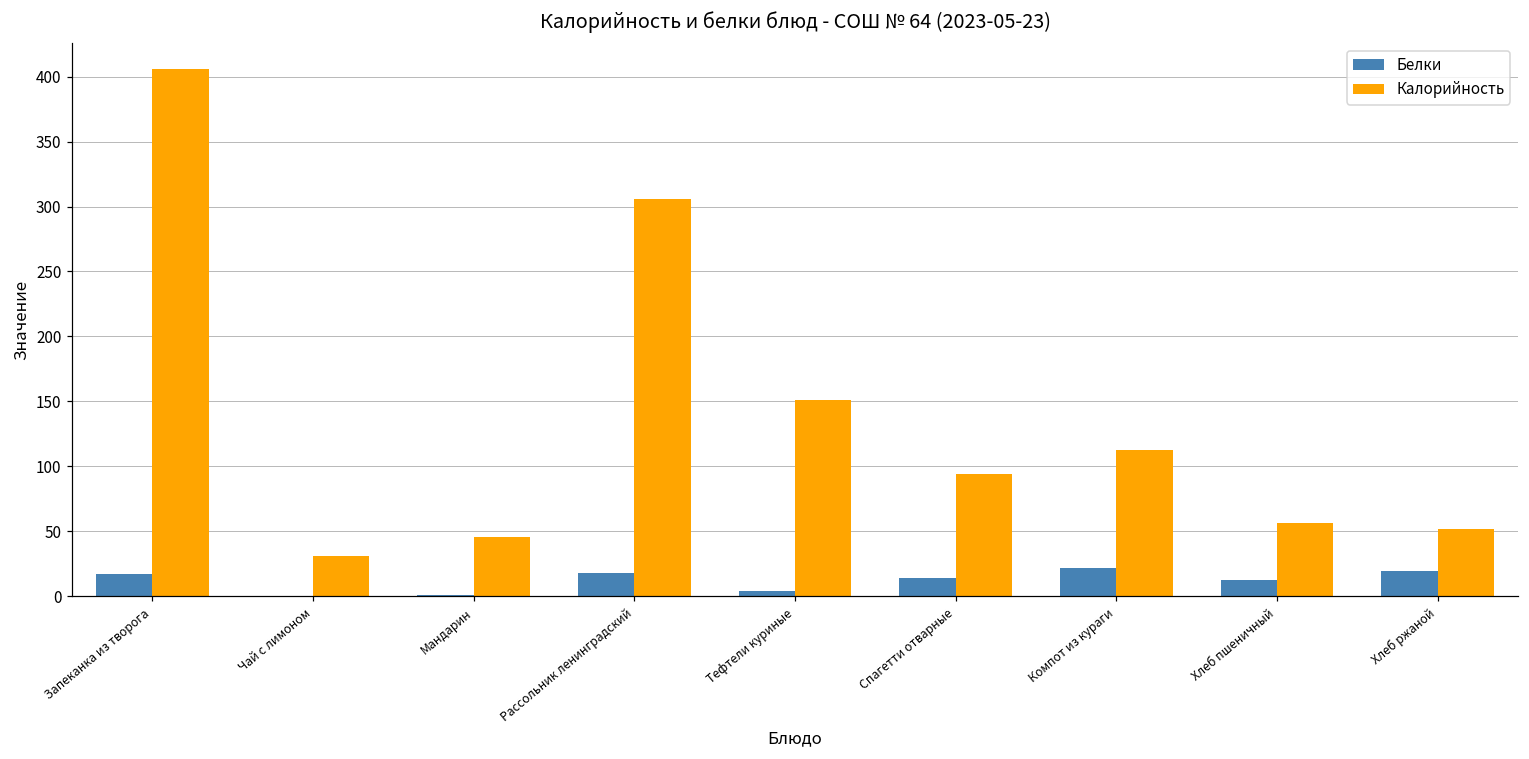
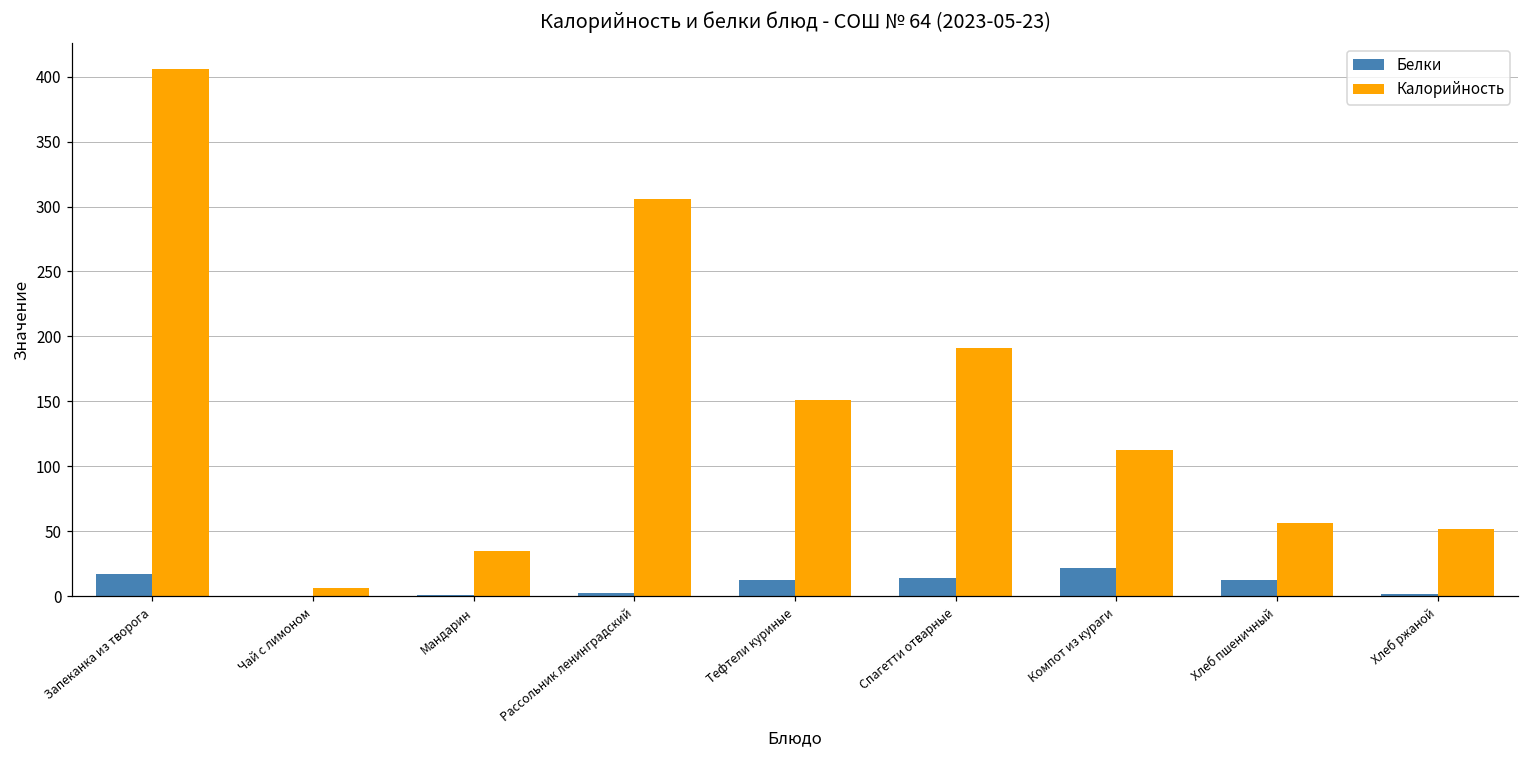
  {
    "Белки": {
      "Запеканка из творога": 17,
-     "Рассольник ленинградский": 18,
-     "Тефтели куриные": 4,
+     "Рассольник ленинградский": 2,
+     "Тефтели куриные": 12,
      "Спагетти отварные": 14,
      "Компот из кураги": 22,
      "Хлеб пшеничный": 13,
-     "Хлеб ржаной": 20
+     "Хлеб ржаной": 2
    },
    "Калорийность": {
      "Запеканка из творога": 406,
-     "Чай с лимоном": 31,
-     "Мандарин": 46,
+     "Чай с лимоном": 7,
+     "Мандарин": 35,
      "Рассольник ленинградский": 305,
      "Тефтели куриные": 151,
-     "Спагетти отварные": 94,
+     "Спагетти отварные": 191,
      "Компот из кураги": 112,
      "Хлеб пшеничный": 57,
      "Хлеб ржаной": 52
    }
  }
